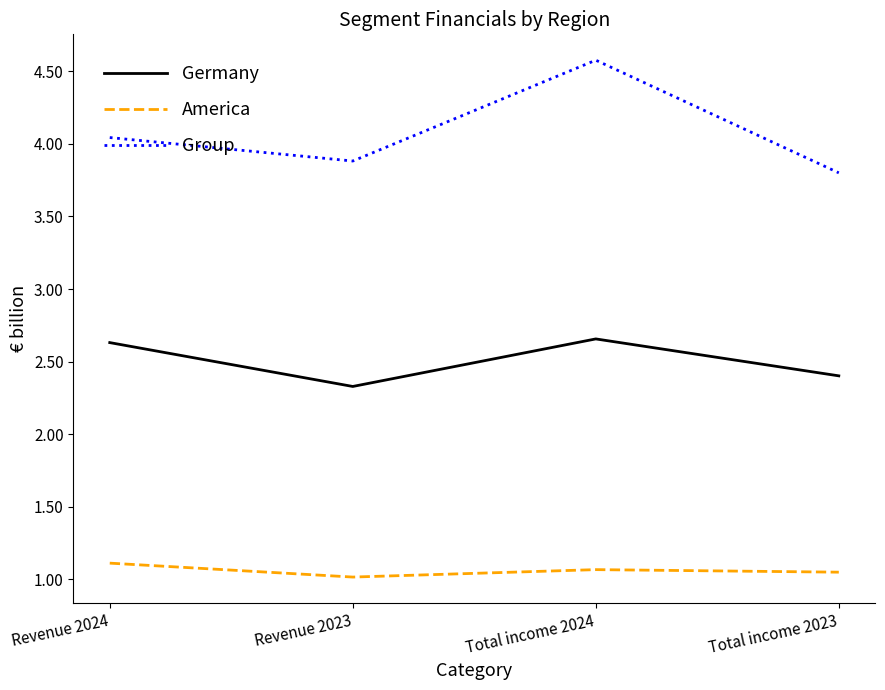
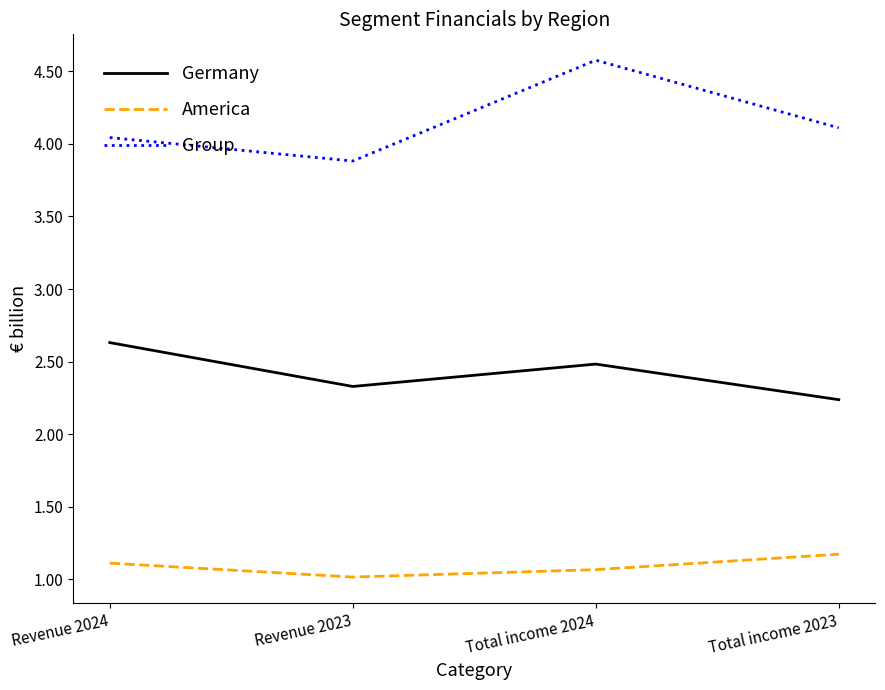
  {
    "Germany": {
      "Revenue 2024": 2.63,
      "Revenue 2023": 2.33,
-     "Total income 2024": 2.66,
-     "Total income 2023": 2.40
+     "Total income 2024": 2.48,
+     "Total income 2023": 2.24
    },
    "America": {
      "Revenue 2024": 1.11,
      "Revenue 2023": 1.02,
      "Total income 2024": 1.07,
-     "Total income 2023": 1.05
+     "Total income 2023": 1.17
    },
    "Group": {
      "Revenue 2024": 4.04,
      "Revenue 2023": 3.88,
      "Total income 2024": 4.58,
-     "Total income 2023": 3.80
+     "Total income 2023": 4.11
    }
  }
